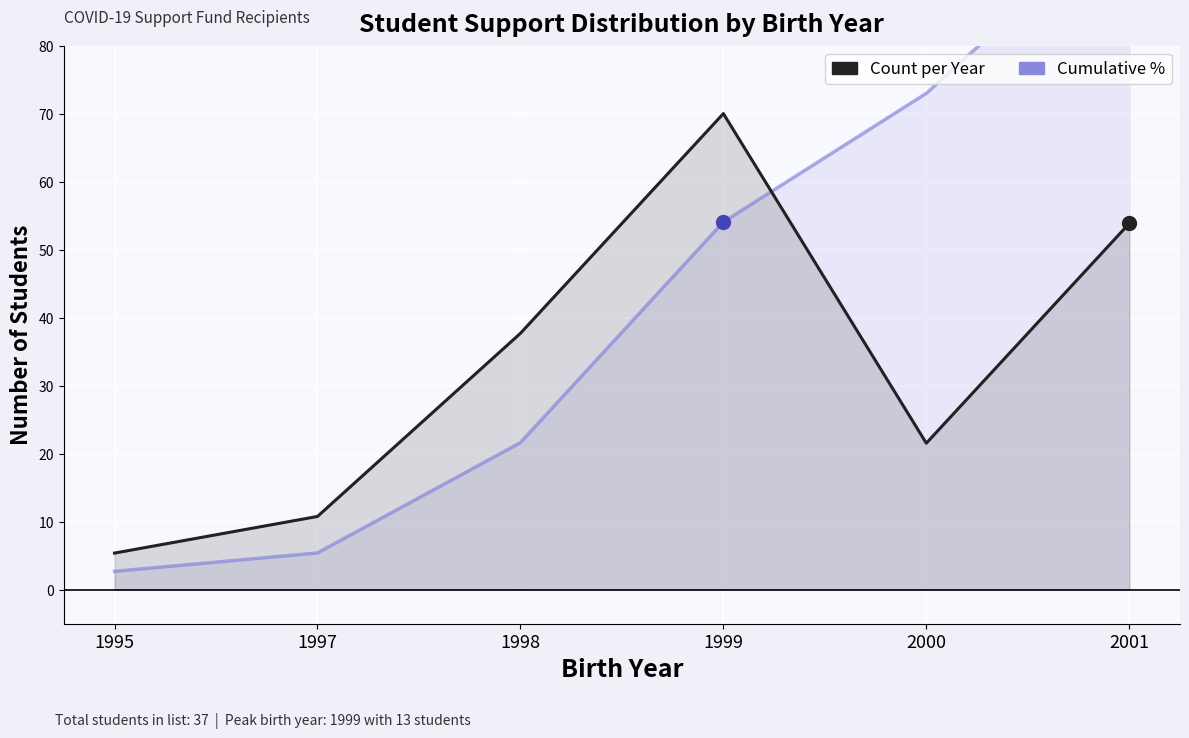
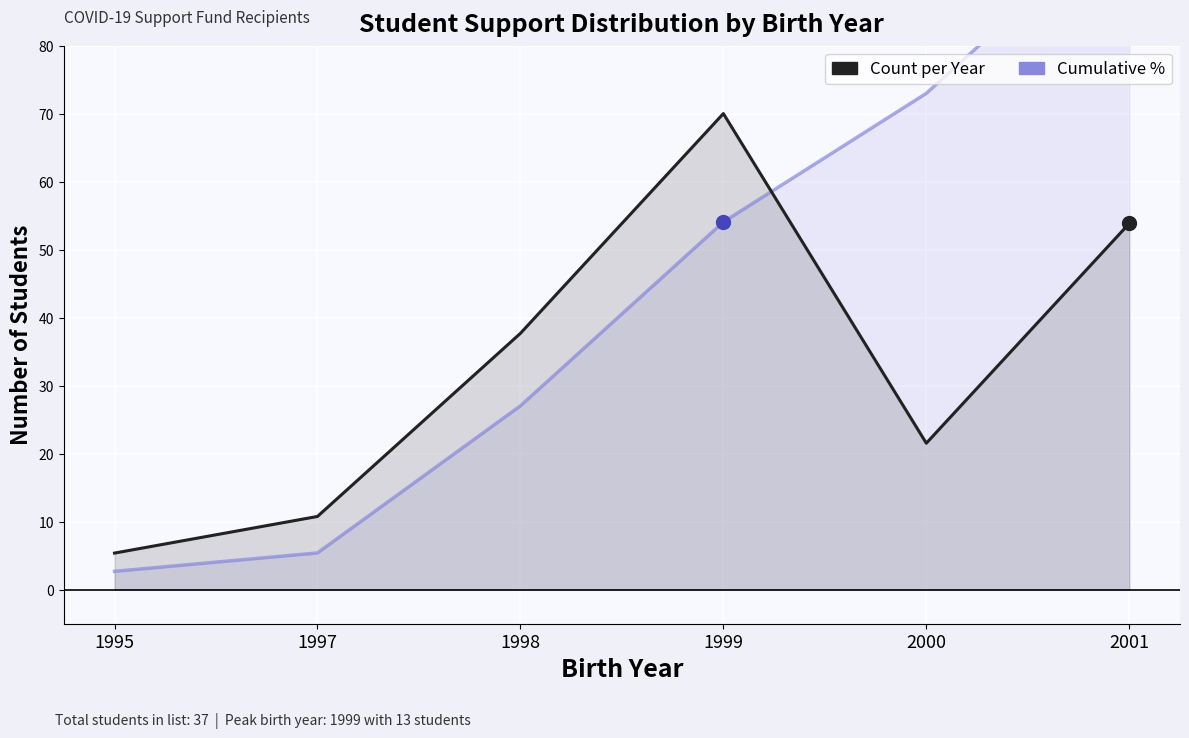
  {
    "Cumulative %": {
      "1995": 3,
      "1997": 5,
-     "1998": 22,
+     "1998": 27,
      "2000": 73
    }
  }
